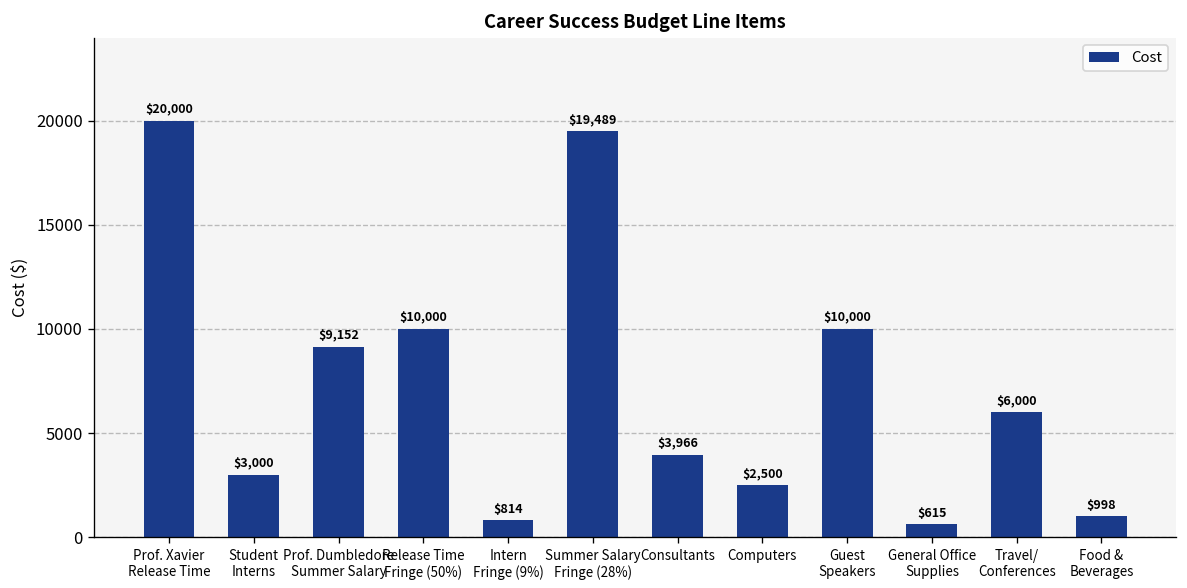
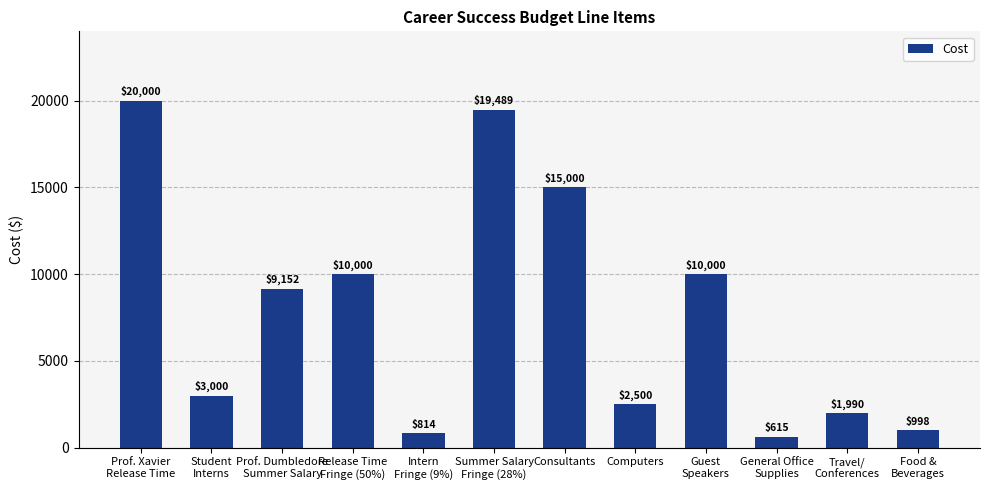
  {
    "Prof. Xavier Release Time": "$20,000",
    "Student Interns": "$3,000",
    "Prof. Dumbledore Summer Salary": "$9,152",
    "Release Time Fringe (50%)": "$10,000",
    "Intern Fringe (9%)": "$814",
    "Summer Salary Fringe (28%)": "$19,489",
-   "Consultants": "$3,966",
+   "Consultants": "$15,000",
    "Computers": "$2,500",
    "Guest Speakers": "$10,000",
    "General Office Supplies": "$615",
-   "Travel/ Conferences": "$6,000",
+   "Travel/ Conferences": "$1,990",
    "Food & Beverages": "$998"
  }
